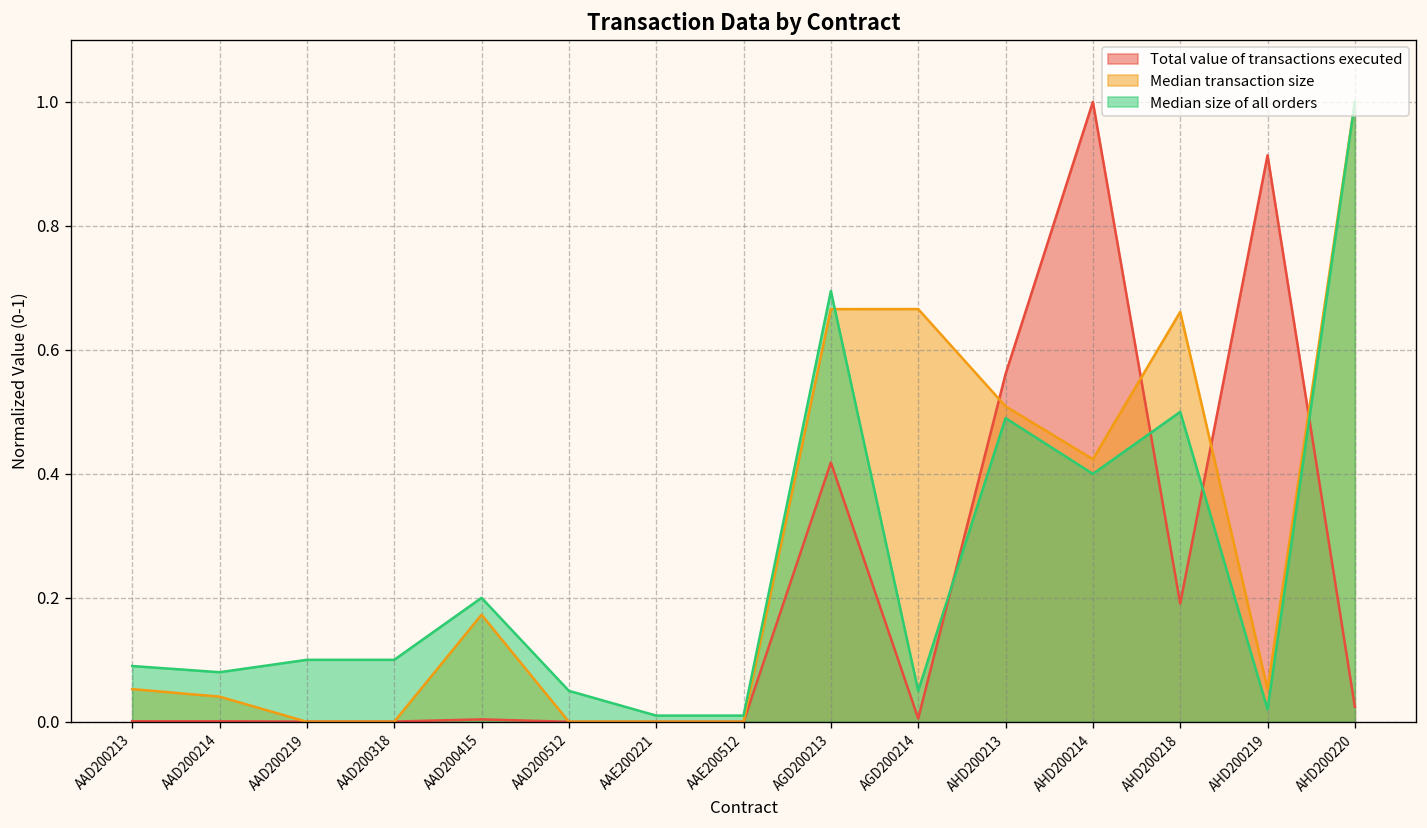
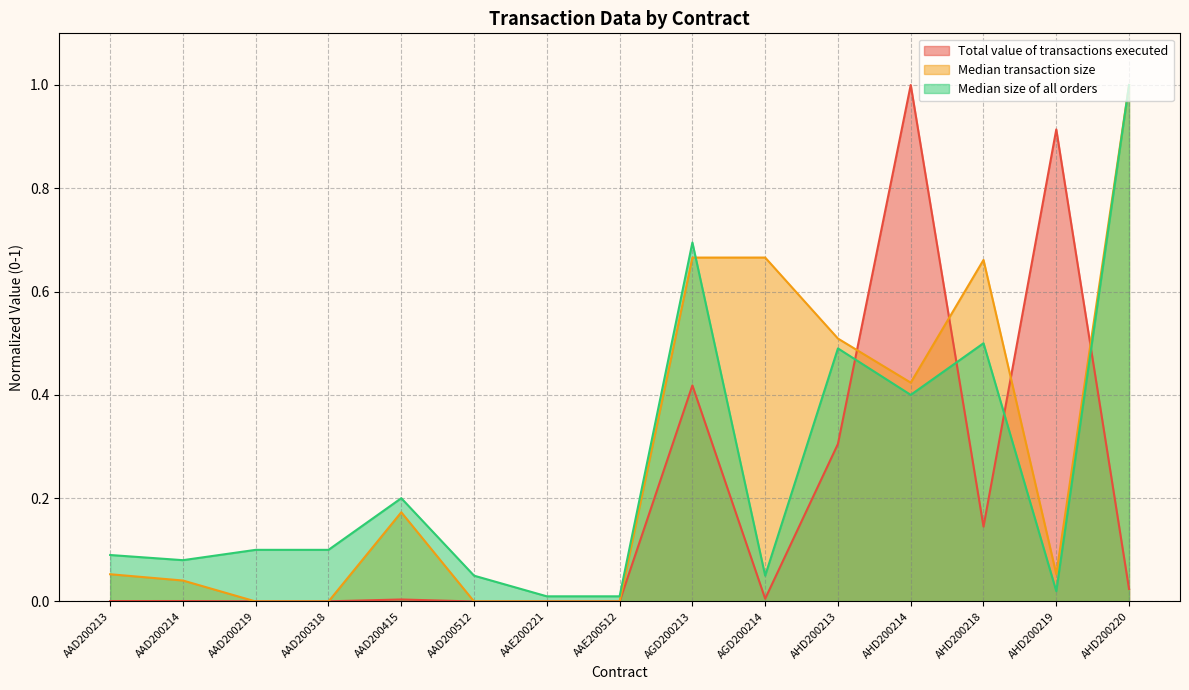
  {
    "Total value of transactions executed": {
      "AAD200213": 0.00,
      "AAD200214": 0.00,
      "AAD200415": 0.00,
      "AGD200213": 0.42,
      "AGD200214": 0.01,
-     "AHD200213": 0.56,
+     "AHD200213": 0.31,
      "AHD200214": 1.00,
-     "AHD200218": 0.19,
+     "AHD200218": 0.14,
      "AHD200219": 0.91,
      "AHD200220": 0.02
    },
    "Median transaction size": {
      "AAD200213": 0.05,
      "AAD200214": 0.04,
      "AAD200415": 0.17,
      "AGD200213": 0.67,
      "AGD200214": 0.67,
      "AHD200213": 0.51,
      "AHD200214": 0.42,
      "AHD200218": 0.66,
      "AHD200219": 0.05
    },
    "Median size of all orders": {
      "AAD200213": 0.09,
      "AAD200214": 0.08,
      "AAD200219": 0.10,
      "AAD200318": 0.10,
      "AAD200415": 0.20,
      "AAD200512": 0.05,
      "AAE200221": 0.01,
      "AAE200512": 0.01,
      "AGD200213": 0.70,
      "AGD200214": 0.05,
      "AHD200213": 0.49,
      "AHD200214": 0.40,
      "AHD200218": 0.50,
      "AHD200219": 0.02
    }
  }
